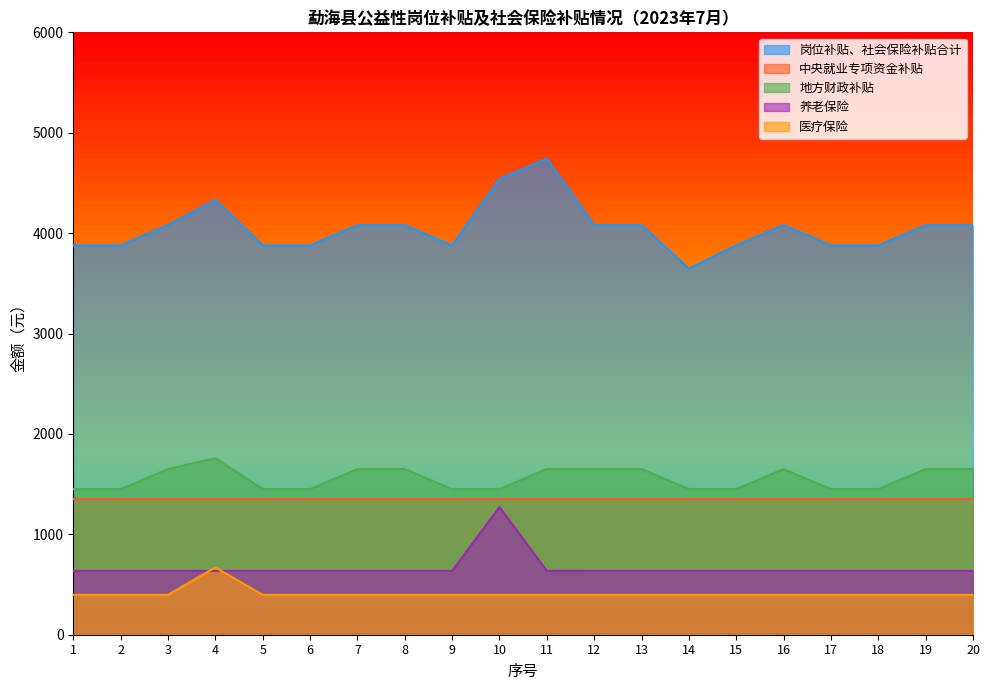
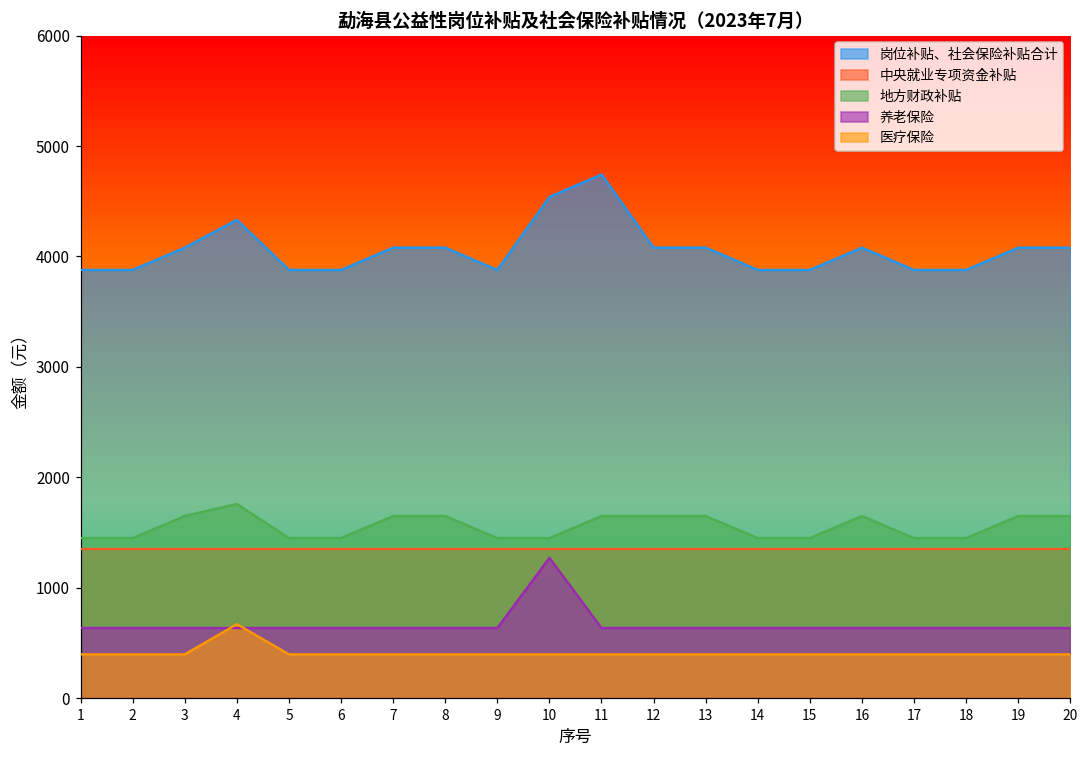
  {
    "岗位补贴、社会保险补贴合计": {
      "1": 3880,
      "2": 3880,
      "3": 4080,
      "4": 4330,
      "5": 3880,
      "6": 3880,
      "7": 4080,
      "8": 4080,
      "9": 3880,
      "10": 4540,
      "11": 4740,
      "12": 4080,
      "13": 4080,
-     "14": 3650,
+     "14": 3880,
      "15": 3880,
      "16": 4080,
      "17": 3880,
      "18": 3880,
      "19": 4080,
      "20": 4080
    },
    "中央就业专项资金补贴": {
      "1": 1350,
      "2": 1350,
      "3": 1350,
      "4": 1350,
      "5": 1350,
      "6": 1350,
      "7": 1350,
      "8": 1350,
      "9": 1350,
      "10": 1350,
      "11": 1350,
      "12": 1350,
      "13": 1350,
      "14": 1350,
      "15": 1350,
      "16": 1350,
      "17": 1350,
      "18": 1350,
      "19": 1350,
      "20": 1350
    },
    "地方财政补贴": {
      "1": 1450,
      "2": 1450,
      "3": 1650,
      "4": 1760,
      "5": 1450,
      "6": 1450,
      "7": 1650,
      "8": 1650,
      "9": 1450,
      "10": 1450,
      "11": 1650,
      "12": 1650,
      "13": 1650,
      "14": 1450,
      "15": 1450,
      "16": 1650,
      "17": 1450,
      "18": 1450,
      "19": 1650,
      "20": 1650
    },
    "养老保险": {
      "1": 640,
      "2": 640,
      "3": 640,
      "4": 640,
      "5": 640,
      "6": 640,
      "7": 640,
      "8": 640,
      "9": 640,
      "10": 1270,
      "11": 640,
      "12": 640,
      "13": 640,
      "14": 640,
      "15": 640,
      "16": 640,
      "17": 640,
      "18": 640,
      "19": 640,
      "20": 640
    },
    "医疗保险": {
      "1": 400,
      "2": 400,
      "3": 400,
      "4": 670,
      "5": 400,
      "6": 400,
      "7": 400,
      "8": 400,
      "9": 400,
      "10": 400,
      "11": 400,
      "12": 400,
      "13": 400,
      "14": 400,
      "15": 400,
      "16": 400,
      "17": 400,
      "18": 400,
      "19": 400,
      "20": 400
    }
  }
